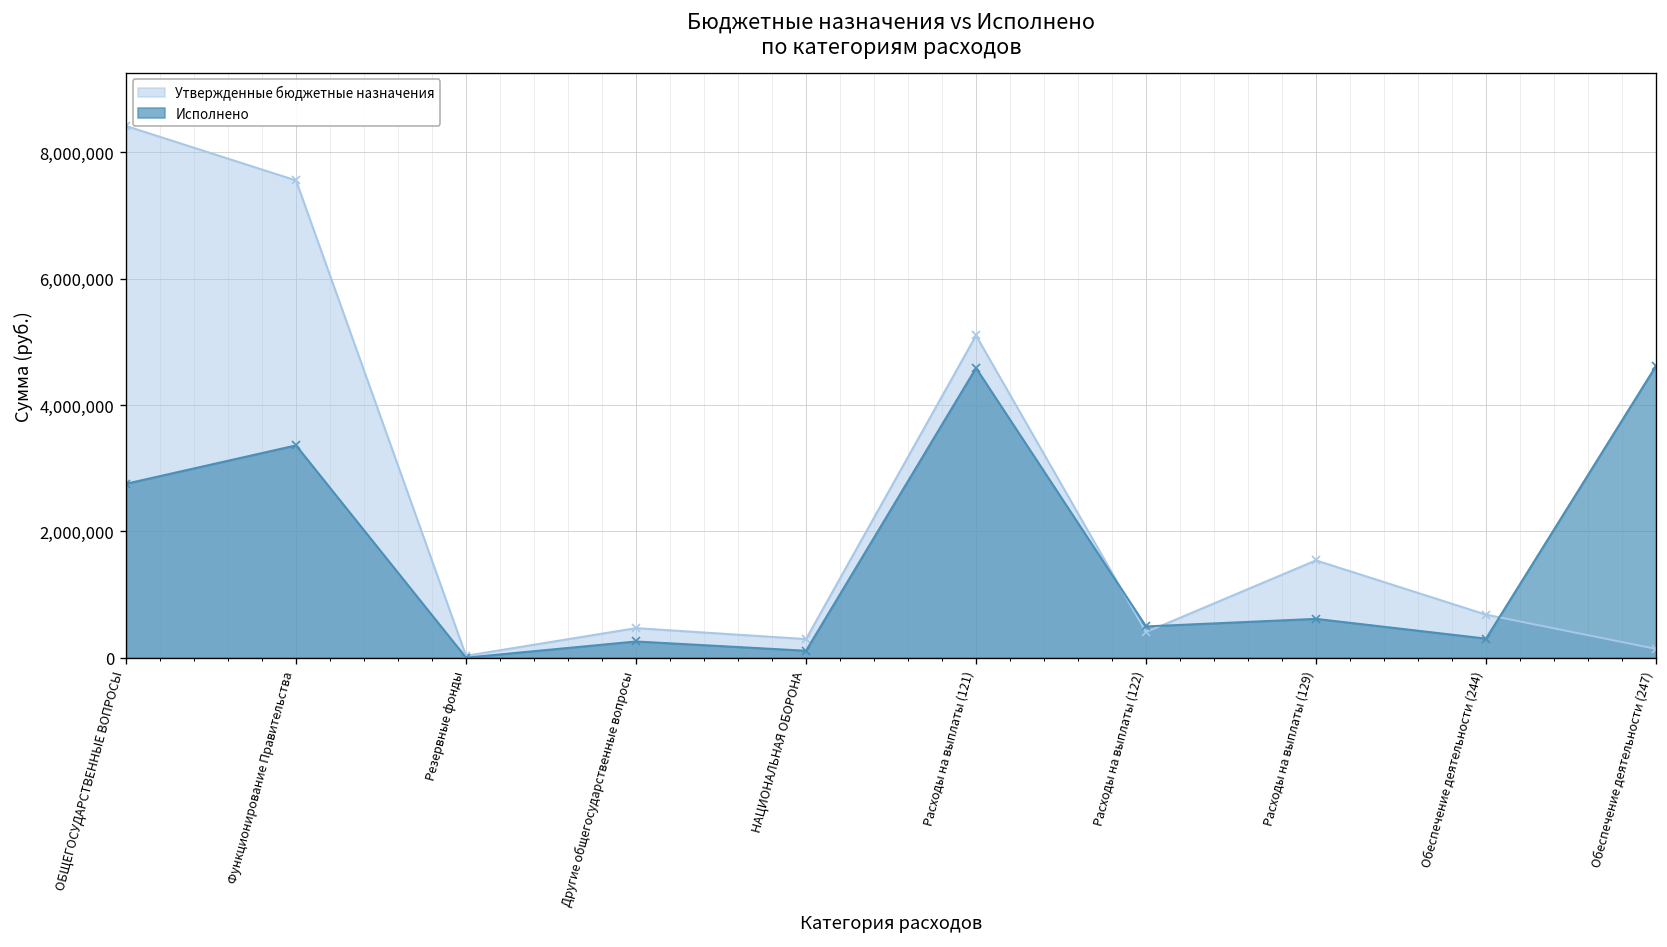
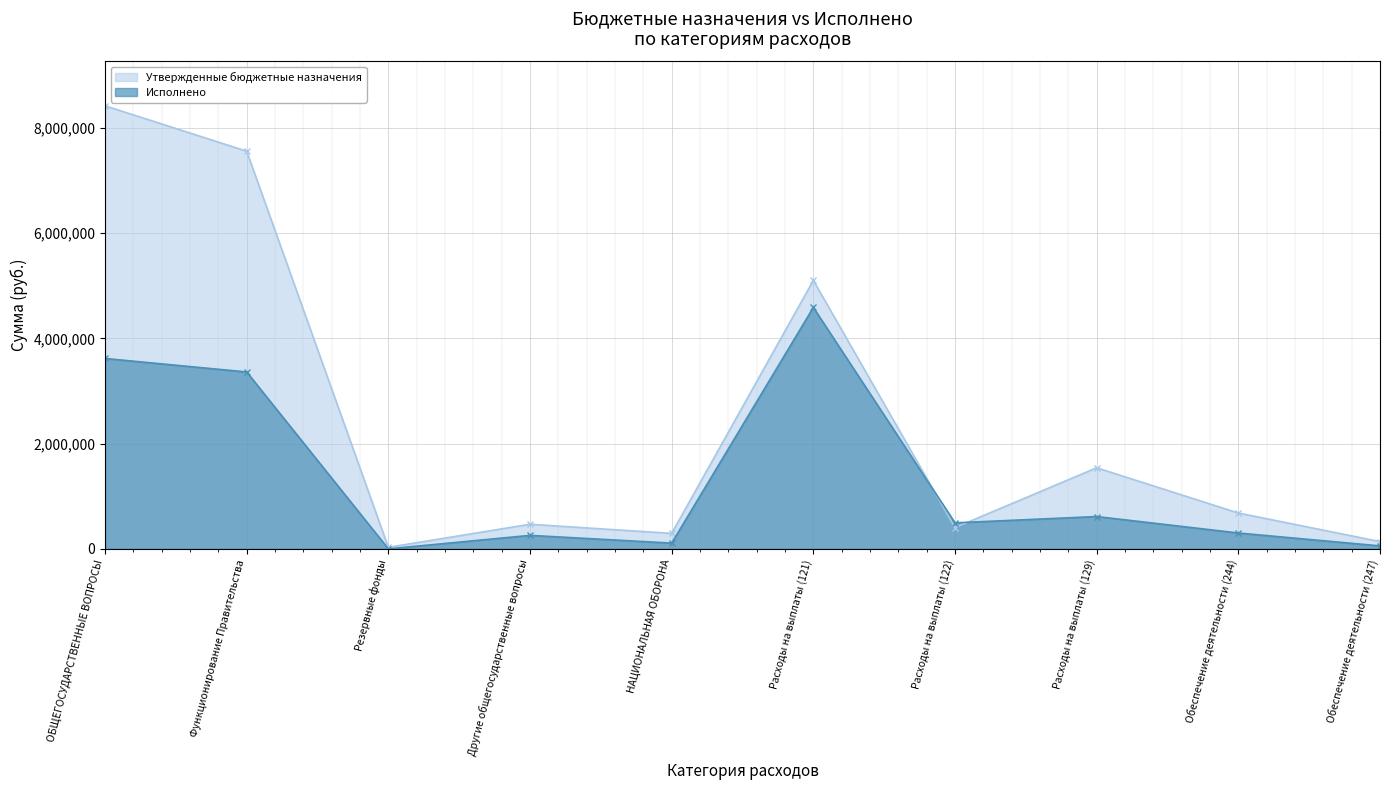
  {
    "Утвержденные бюджетные назначения": {
      "ОБЩЕГОСУДАРСТВЕННЫЕ ВОПРОСЫ": "8,400,000",
      "Функционирование Правительства": "7,600,000",
      "Другие общегосударственные вопросы": "500,000",
      "НАЦИОНАЛЬНАЯ ОБОРОНА": "300,000",
      "Расходы на выплаты (121)": "5,100,000",
      "Расходы на выплаты (122)": "400,000",
      "Расходы на выплаты (129)": "1,500,000",
      "Обеспечение деятельности (244)": "700,000",
      "Обеспечение деятельности (247)": "100,000"
    },
    "Исполнено": {
-     "ОБЩЕГОСУДАРСТВЕННЫЕ ВОПРОСЫ": "2,800,000",
+     "ОБЩЕГОСУДАРСТВЕННЫЕ ВОПРОСЫ": "3,600,000",
      "Функционирование Правительства": "3,400,000",
      "Другие общегосударственные вопросы": "300,000",
      "НАЦИОНАЛЬНАЯ ОБОРОНА": "100,000",
      "Расходы на выплаты (121)": "4,600,000",
      "Расходы на выплаты (122)": "500,000",
      "Расходы на выплаты (129)": "600,000",
      "Обеспечение деятельности (244)": "300,000",
-     "Обеспечение деятельности (247)": "4,600,000"
+     "Обеспечение деятельности (247)": "100,000"
    }
  }
